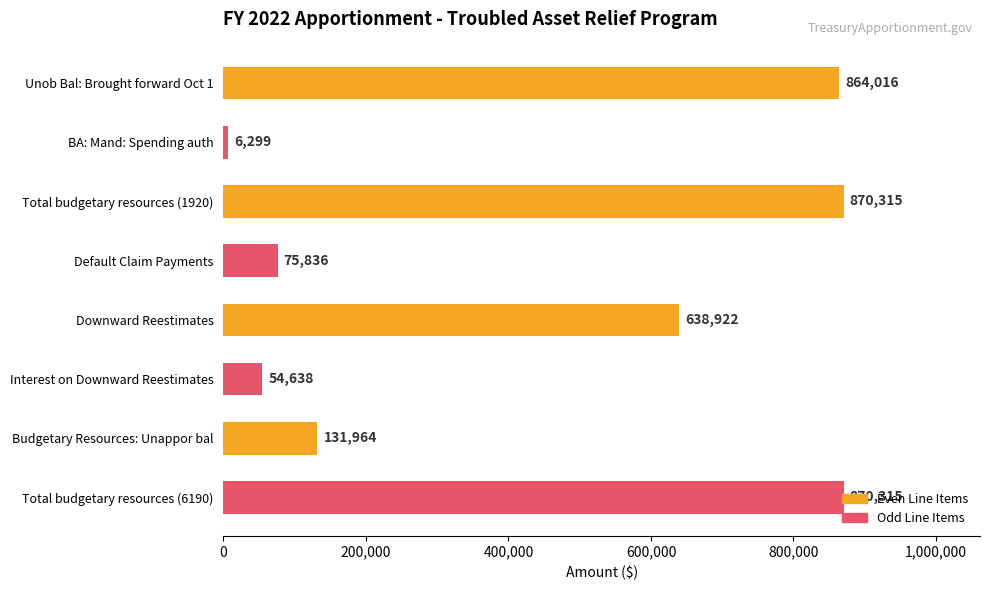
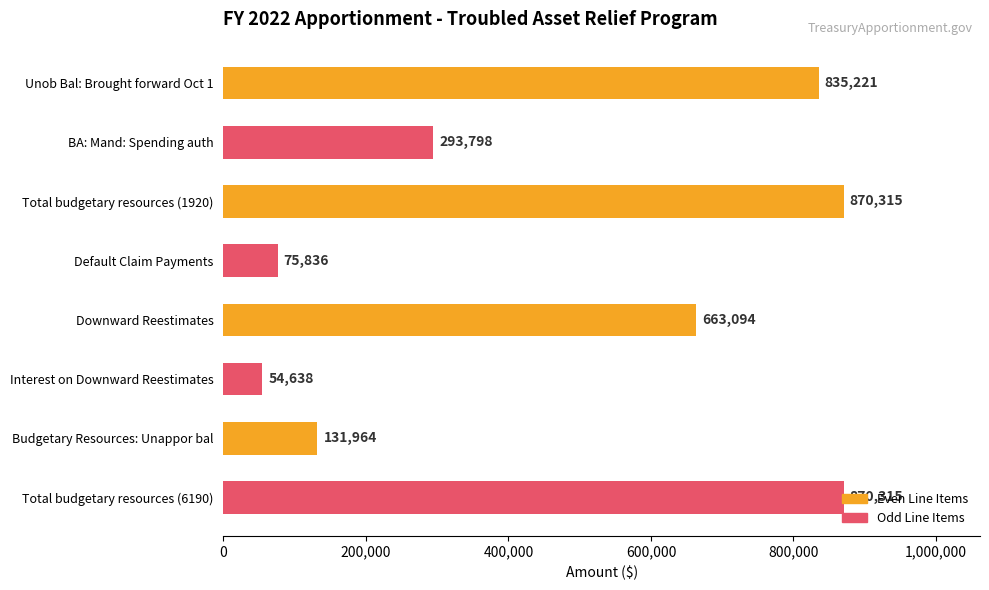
  {
-   "Unob Bal: Brought forward Oct 1": "864,016",
-   "BA: Mand: Spending auth": "6,299",
+   "Unob Bal: Brought forward Oct 1": "835,221",
+   "BA: Mand: Spending auth": "293,798",
    "Total budgetary resources (1920)": "870,315",
    "Default Claim Payments": "75,836",
-   "Downward Reestimates": "638,922",
+   "Downward Reestimates": "663,094",
    "Interest on Downward Reestimates": "54,638",
    "Budgetary Resources: Unappor bal": "131,964",
    "Total budgetary resources (6190)": "870,315"
  }
